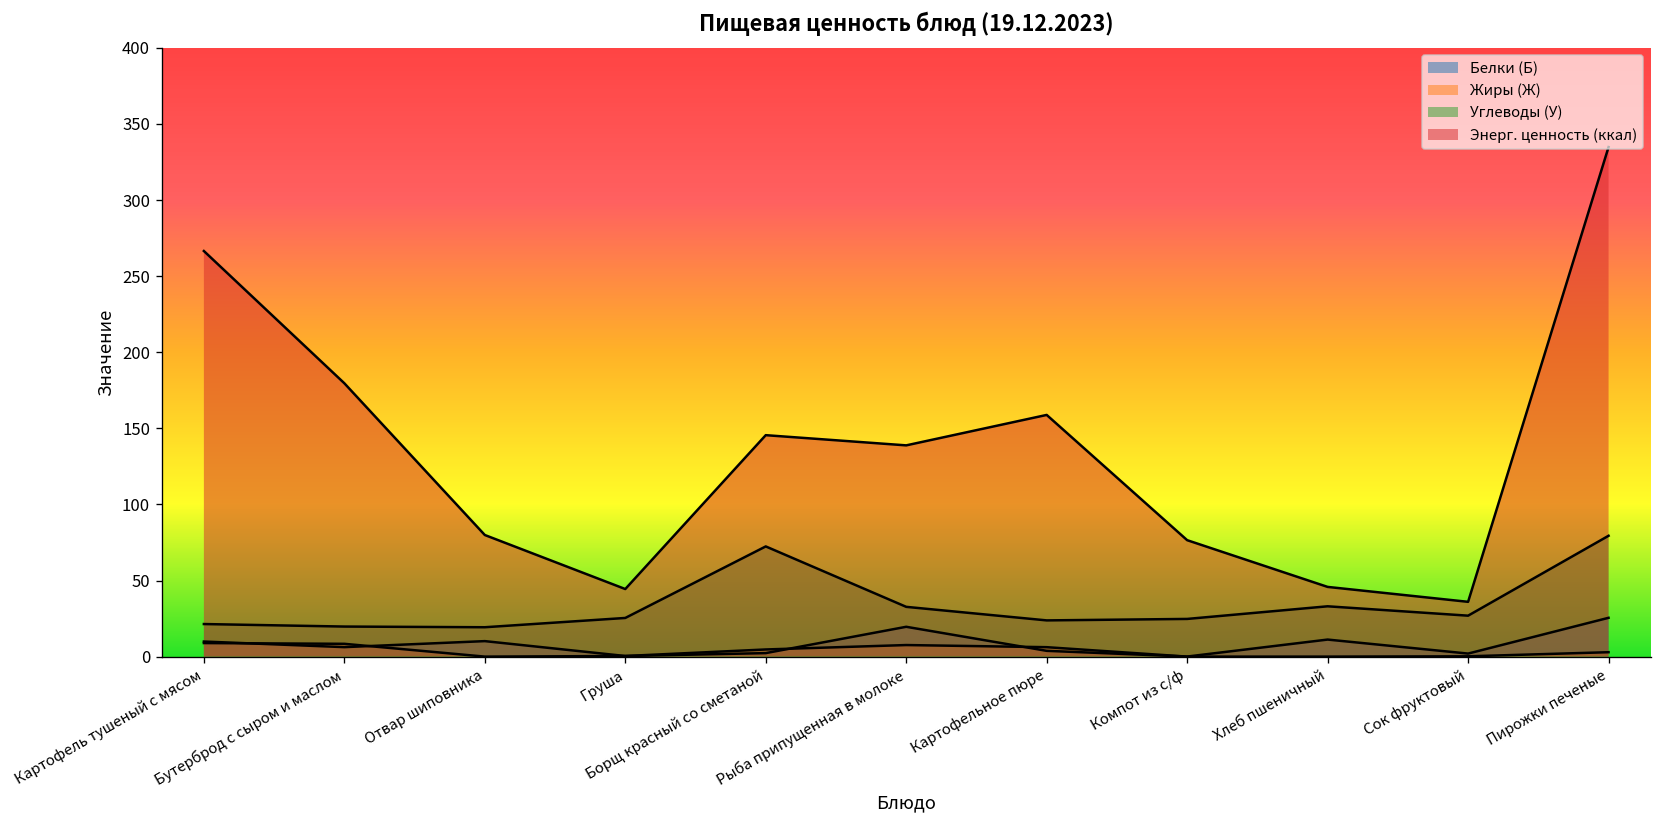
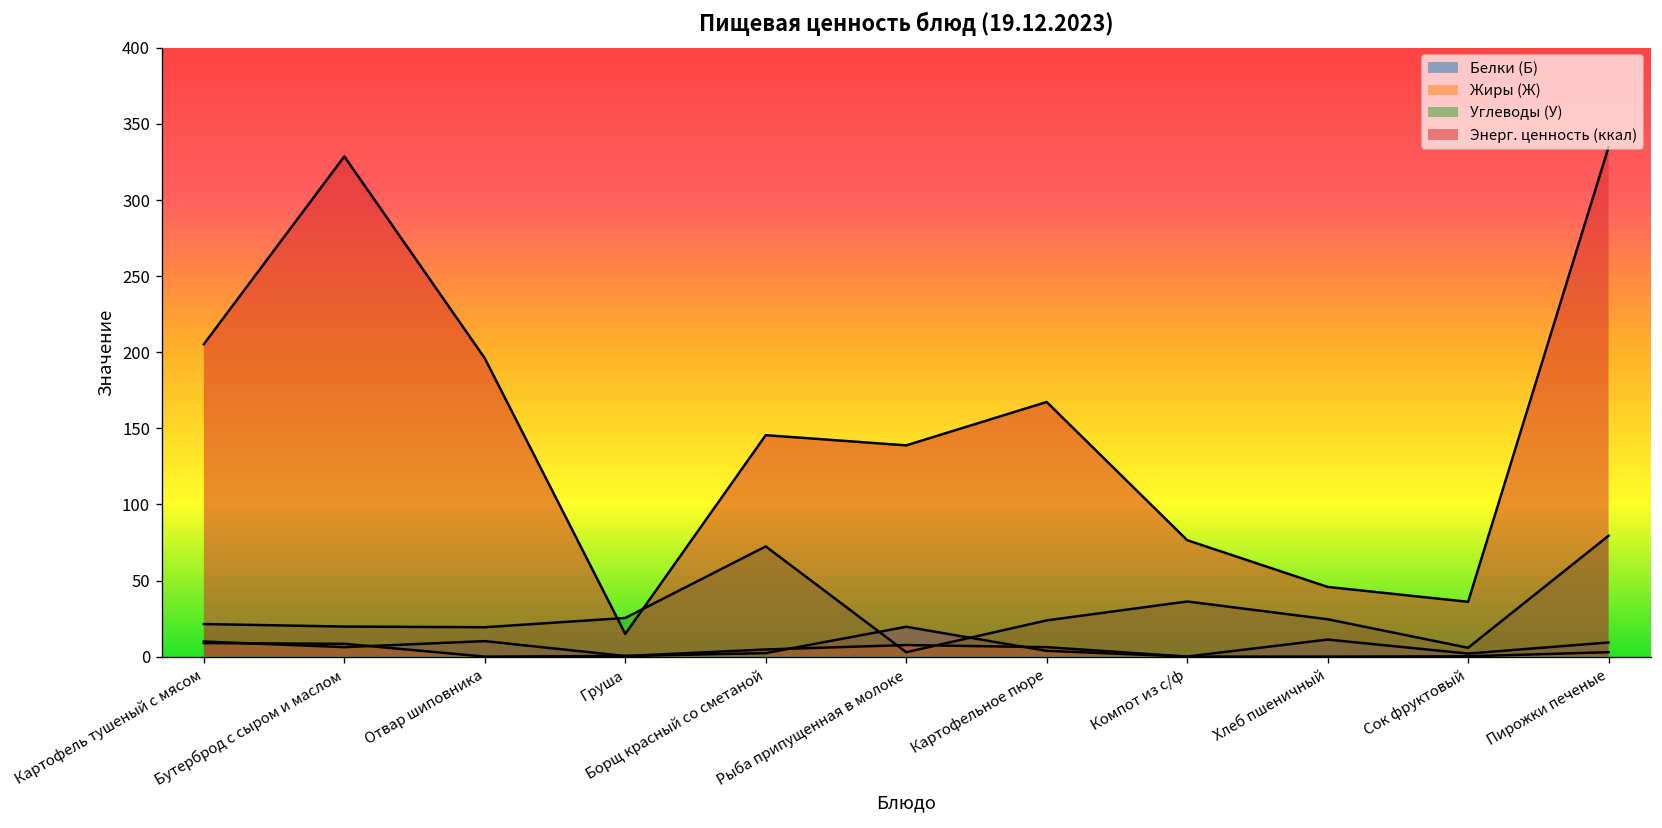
  {
    "Белки (Б)": {
      "Бутерброд с сыром и маслом": 6,
      "Отвар шиповника": 10,
      "Борщ красный со сметаной": 2,
      "Рыба припущенная в молоке": 20,
      "Картофельное пюре": 4,
      "Хлеб пшеничный": 11,
-     "Пирожки печеные": 26
+     "Пирожки печеные": 9
    },
    "Жиры (Ж)": {
      "Бутерброд с сыром и маслом": 8,
      "Отвар шиповника": 0,
      "Борщ красный со сметаной": 5,
      "Рыба припущенная в молоке": 8,
      "Картофельное пюре": 6,
      "Хлеб пшеничный": 0,
      "Пирожки печеные": 3
    },
    "Углеводы (У)": {
      "Картофель тушеный с мясом": 21,
      "Бутерброд с сыром и маслом": 20,
      "Отвар шиповника": 19,
      "Груша": 25,
      "Борщ красный со сметаной": 72,
-     "Рыба припущенная в молоке": 33,
+     "Рыба припущенная в молоке": 3,
      "Картофельное пюре": 24,
-     "Компот из с/ф": 25,
-     "Хлеб пшеничный": 33,
-     "Сок фруктовый": 27,
+     "Компот из с/ф": 36,
+     "Хлеб пшеничный": 25,
+     "Сок фруктовый": 6,
      "Пирожки печеные": 79
    },
    "Энерг. ценность (ккал)": {
-     "Картофель тушеный с мясом": 267,
-     "Бутерброд с сыром и маслом": 180,
-     "Отвар шиповника": 80,
-     "Груша": 44,
+     "Картофель тушеный с мясом": 205,
+     "Бутерброд с сыром и маслом": 329,
+     "Отвар шиповника": 196,
+     "Груша": 15,
      "Борщ красный со сметаной": 146,
      "Рыба припущенная в молоке": 139,
-     "Картофельное пюре": 159,
+     "Картофельное пюре": 167,
      "Компот из с/ф": 77,
      "Хлеб пшеничный": 46,
      "Сок фруктовый": 36
    }
  }
